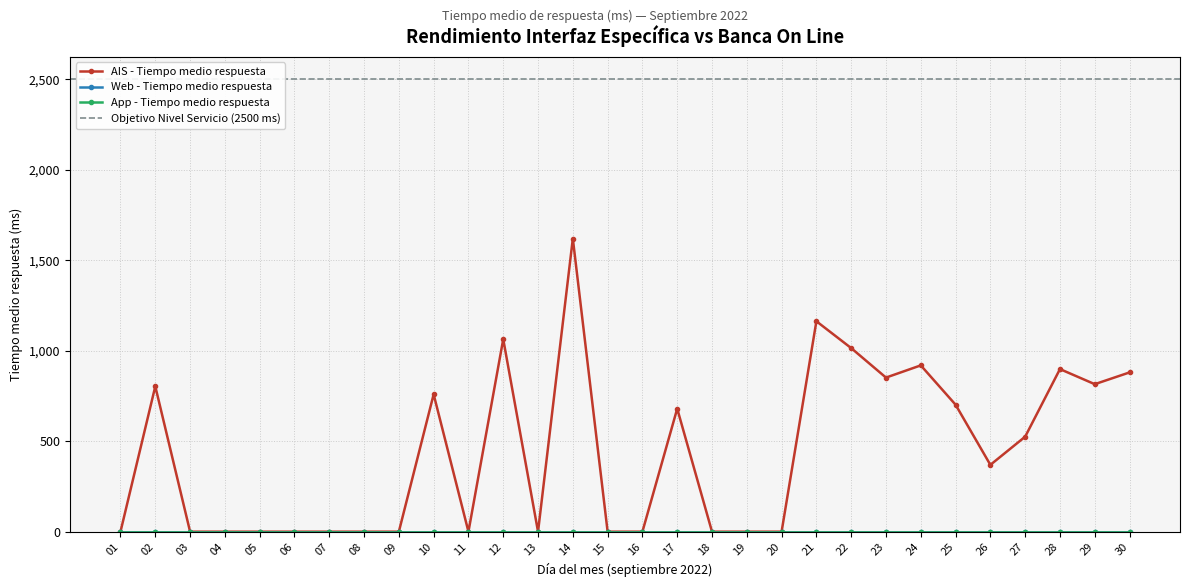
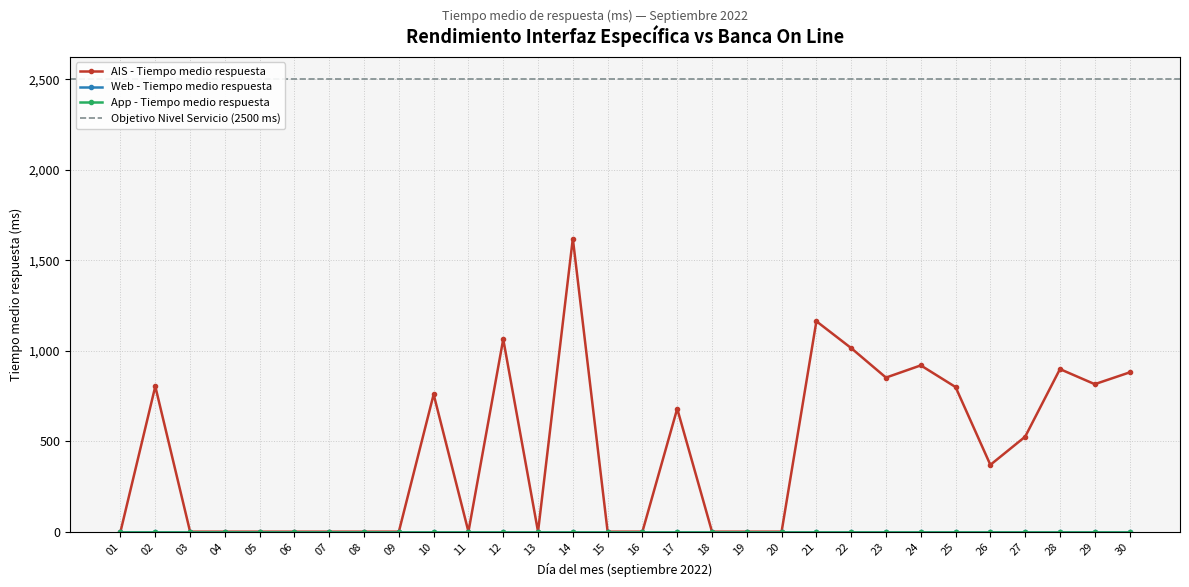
  {
    "AIS - Tiempo medio respuesta": {
      "02": "800",
      "10": "760",
      "12": "1,060",
      "14": "1,620",
      "17": "680",
      "21": "1,160",
      "22": "1,010",
      "23": "850",
      "24": "920",
-     "25": "700",
+     "25": "800",
      "26": "370",
      "27": "530",
      "28": "900",
      "29": "820",
      "30": "880"
    },
    "App - Tiempo medio respuesta": {
      "02": "0",
      "10": "0",
      "12": "0",
      "14": "0",
      "17": "0",
      "21": "0",
      "22": "0",
      "23": "0",
      "24": "0",
      "25": "0",
      "26": "0",
      "27": "0",
      "28": "0",
      "29": "0",
      "30": "0"
    }
  }
